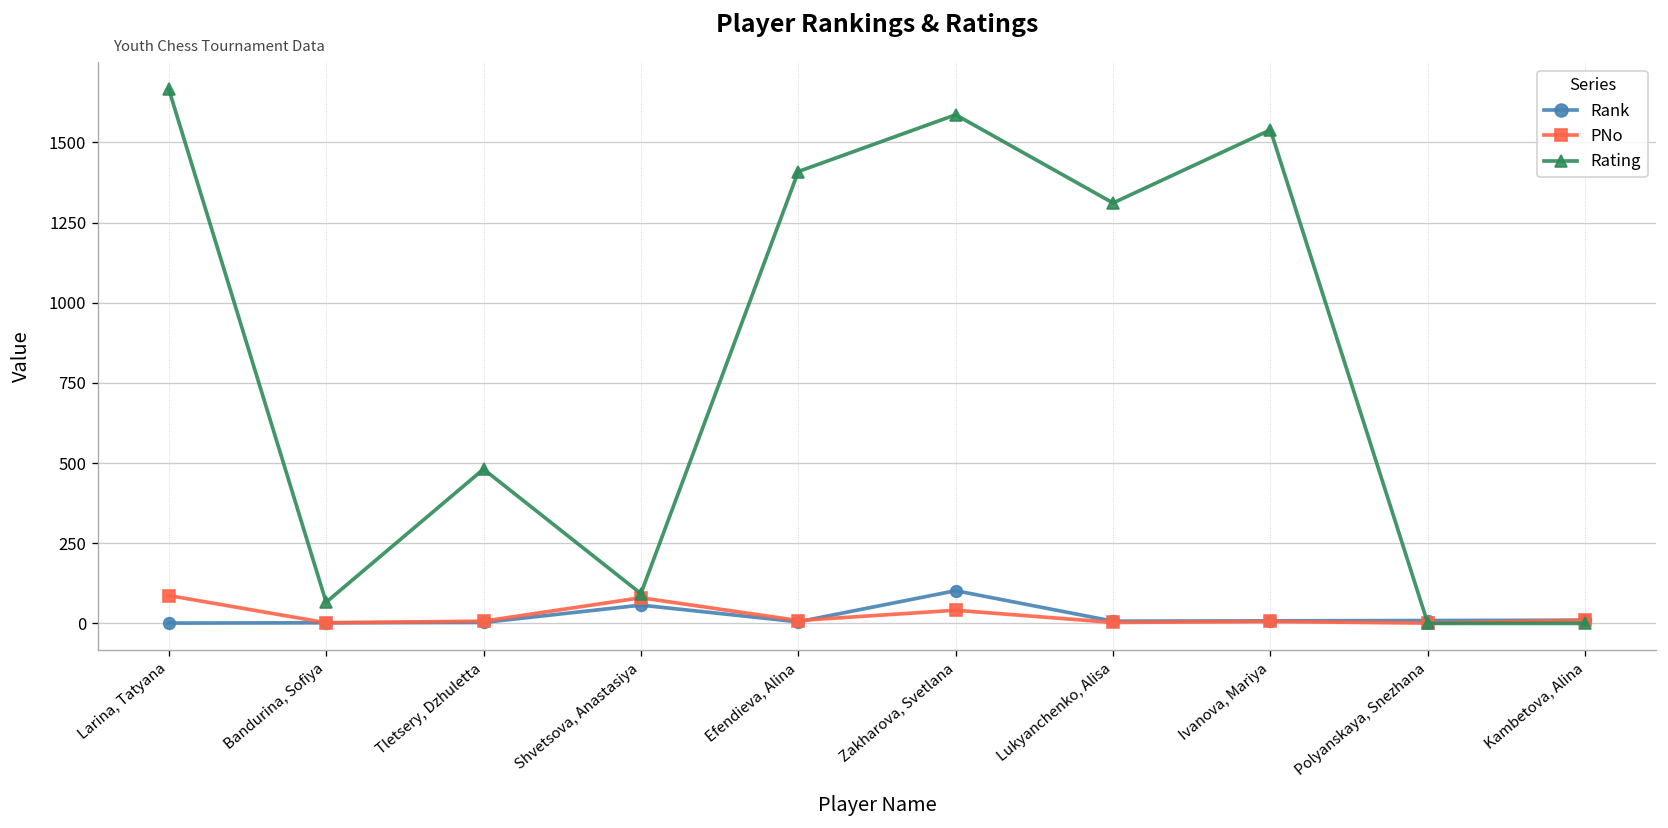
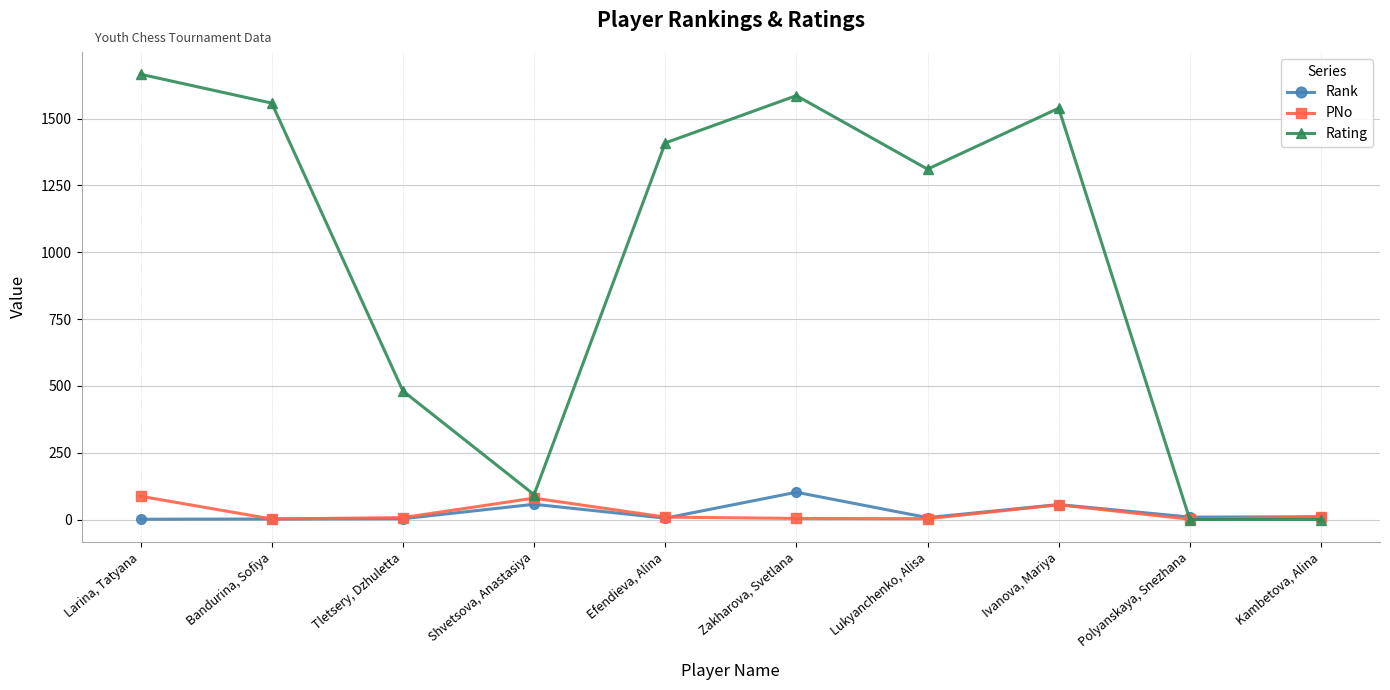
  {
    "Rank": {
      "Larina, Tatyana": 0,
      "Shvetsova, Anastasiya": 60,
      "Zakharova, Svetlana": 100,
-     "Ivanova, Mariya": 10
+     "Ivanova, Mariya": 60
    },
    "PNo": {
      "Larina, Tatyana": 90,
      "Shvetsova, Anastasiya": 80,
-     "Zakharova, Svetlana": 40,
-     "Ivanova, Mariya": 10
+     "Zakharova, Svetlana": 0,
+     "Ivanova, Mariya": 60
    },
    "Rating": {
      "Larina, Tatyana": 1670,
-     "Bandurina, Sofiya": 70,
+     "Bandurina, Sofiya": 1560,
      "Tletsery, Dzhuletta": 480,
      "Shvetsova, Anastasiya": 90,
      "Efendieva, Alina": 1410,
      "Zakharova, Svetlana": 1590,
      "Lukyanchenko, Alisa": 1310,
      "Ivanova, Mariya": 1540,
      "Kambetova, Alina": 0
    }
  }
